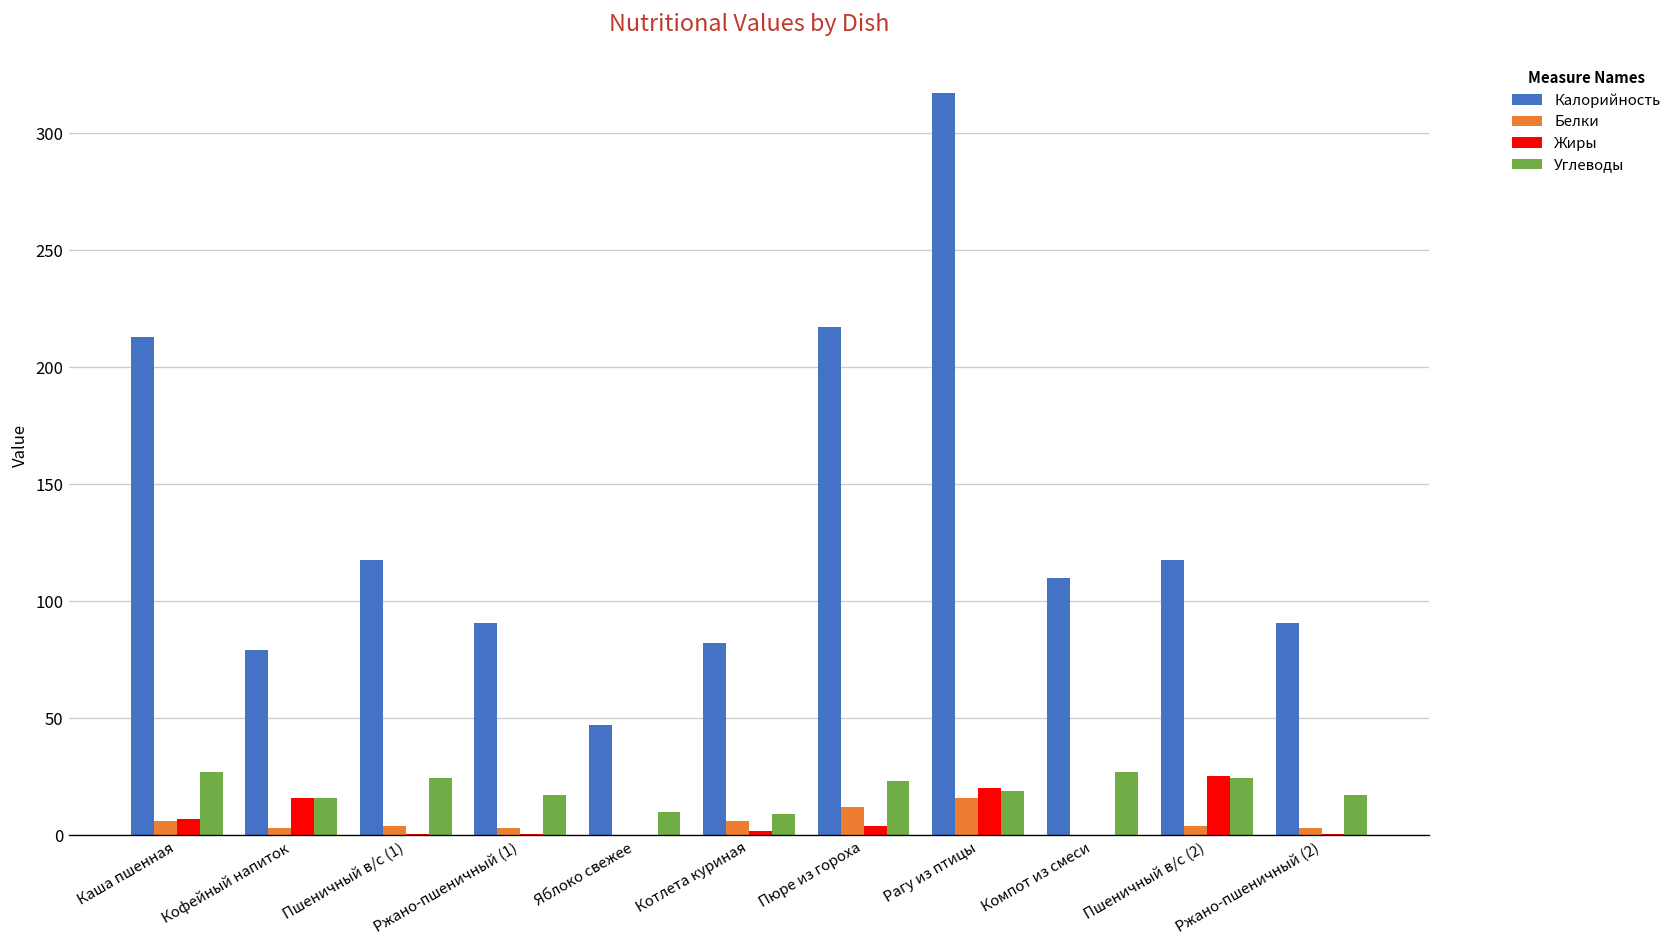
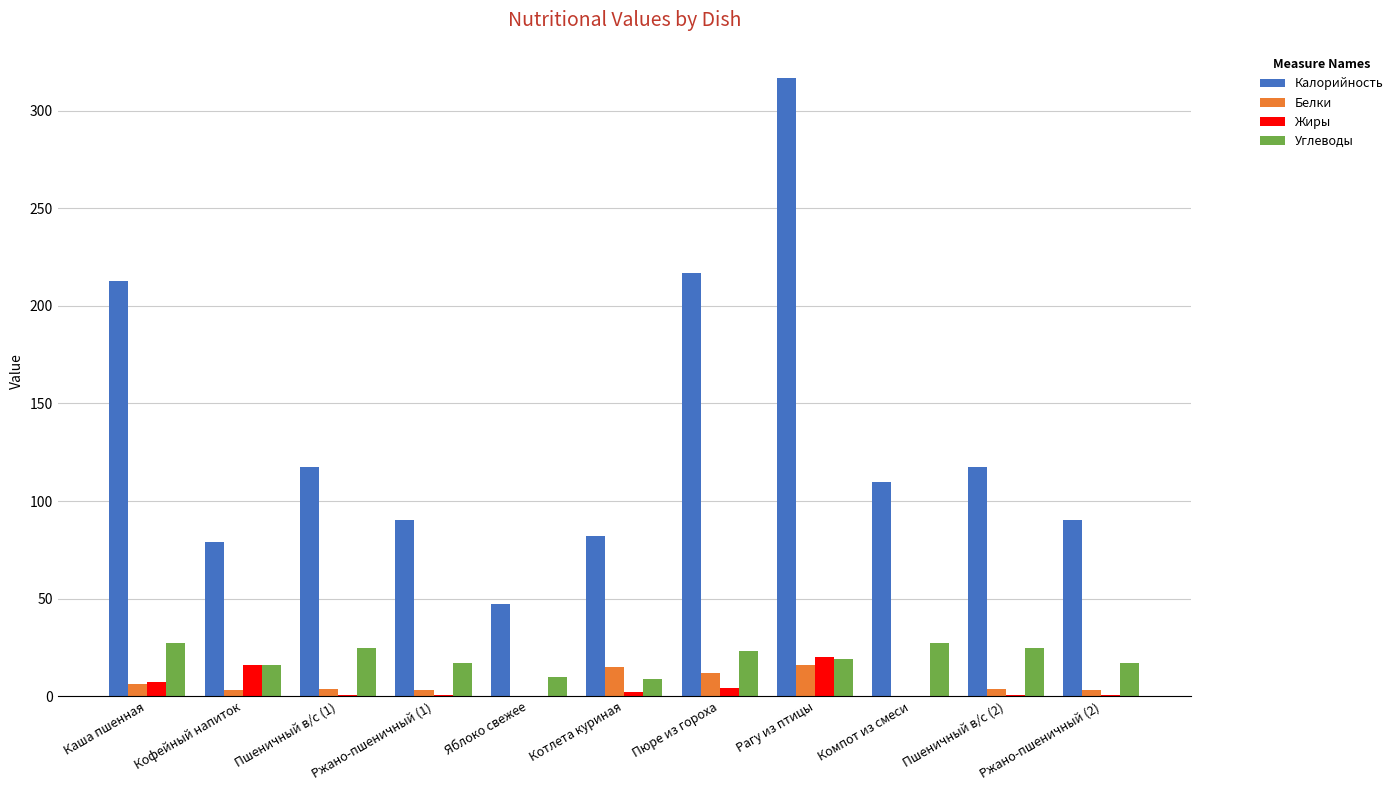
  {
    "Калорийность": {
      "Каша пшенная": 213,
      "Кофейный напиток": 79,
      "Пшеничный в/с (1)": 118,
      "Ржано-пшеничный (1)": 91,
      "Яблоко свежее": 47,
      "Котлета куриная": 82,
      "Пюре из гороха": 217,
      "Рагу из птицы": 317,
      "Компот из смеси": 110,
      "Пшеничный в/с (2)": 118,
      "Ржано-пшеничный (2)": 91
    },
    "Белки": {
      "Каша пшенная": 6,
      "Кофейный напиток": 3,
      "Пшеничный в/с (1)": 4,
      "Ржано-пшеничный (1)": 3,
      "Яблоко свежее": 0,
-     "Котлета куриная": 6,
+     "Котлета куриная": 15,
      "Пюре из гороха": 12,
      "Рагу из птицы": 16,
      "Компот из смеси": 0,
      "Пшеничный в/с (2)": 4,
      "Ржано-пшеничный (2)": 3
    },
    "Жиры": {
      "Каша пшенная": 7,
      "Кофейный напиток": 16,
      "Яблоко свежее": 0,
      "Котлета куриная": 2,
      "Пюре из гороха": 4,
      "Рагу из птицы": 20,
      "Компот из смеси": 0,
-     "Пшеничный в/с (2)": 26
+     "Пшеничный в/с (2)": 0
    },
    "Углеводы": {
      "Каша пшенная": 27,
      "Кофейный напиток": 16,
      "Пшеничный в/с (1)": 25,
      "Ржано-пшеничный (1)": 17,
      "Яблоко свежее": 10,
      "Котлета куриная": 9,
      "Пюре из гороха": 23,
      "Рагу из птицы": 19,
      "Компот из смеси": 27,
      "Пшеничный в/с (2)": 25,
      "Ржано-пшеничный (2)": 17
    }
  }
